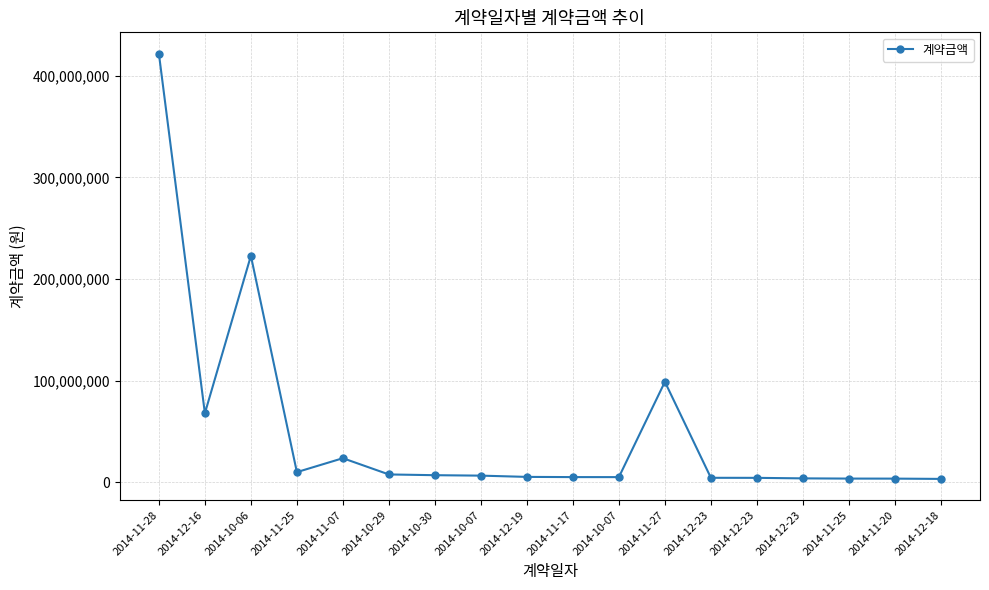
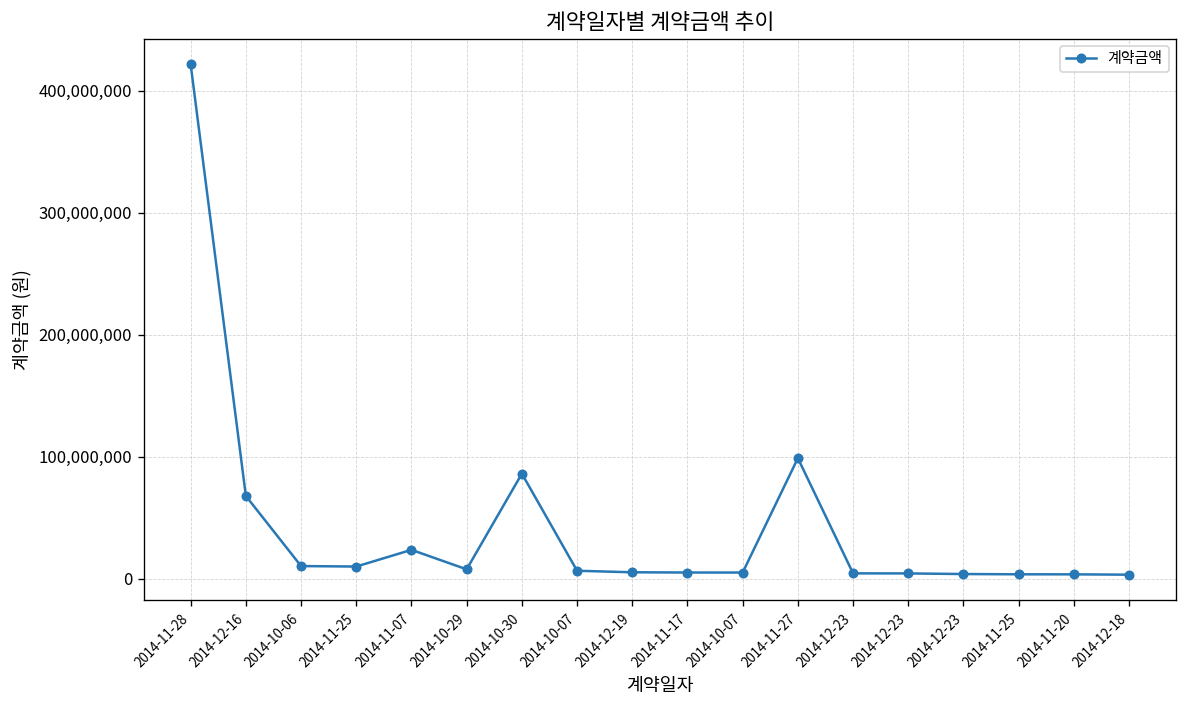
  {
    "2014-11-28": "422,000,000",
    "2014-12-16": "68,000,000",
-   "2014-10-06": "223,000,000",
+   "2014-10-06": "10,000,000",
    "2014-11-07": "24,000,000",
    "2014-10-29": "8,000,000",
-   "2014-10-30": "7,000,000",
+   "2014-10-30": "86,000,000",
    "2014-12-19": "5,000,000",
    "2014-11-17": "5,000,000",
    "2014-11-27": "99,000,000",
    "2014-11-20": "4,000,000",
    "2014-12-18": "3,000,000"
  }
